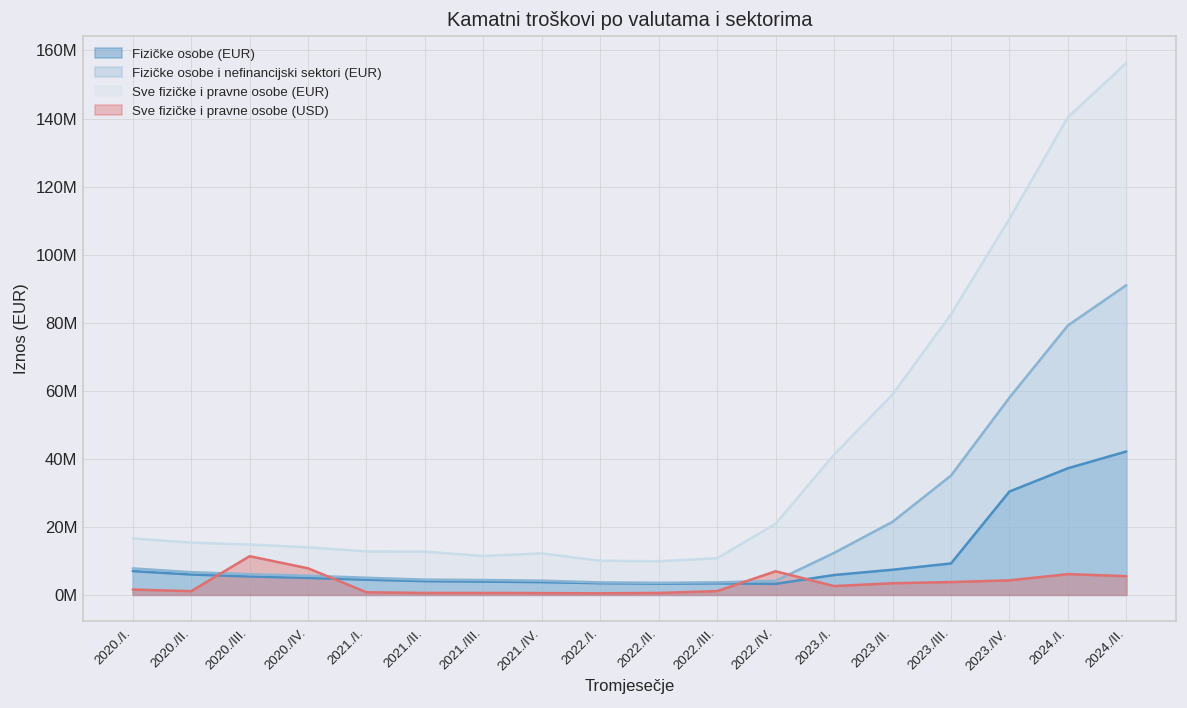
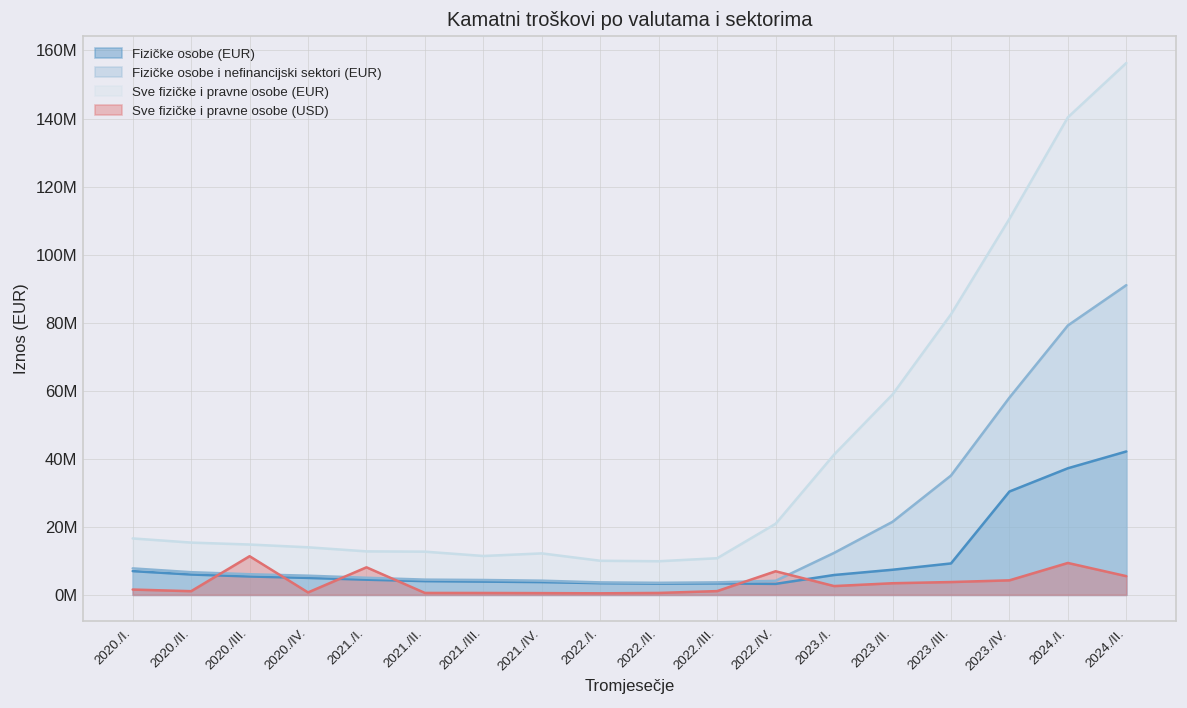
  {
    "Fizičke osobe (EUR)": {
      "2022./IV.": 3000000,
      "2023./I.": 6000000,
      "2023./II.": 7000000,
      "2023./III.": 9000000,
      "2023./IV.": 30000000,
      "2024./I.": 37000000,
      "2024./II.": 42000000
    },
    "Sve fizičke i pravne osobe (USD)": {
      "2020./I.": 2000000,
      "2020./II.": 1000000,
      "2020./III.": 11000000,
-     "2020./IV.": 8000000,
-     "2021./I.": 1000000,
+     "2020./IV.": 1000000,
+     "2021./I.": 8000000,
      "2021./II.": 1000000,
      "2021./III.": 1000000,
      "2021./IV.": 1000000,
      "2022./I.": 0,
      "2022./II.": 1000000,
      "2022./III.": 1000000,
      "2022./IV.": 7000000,
      "2023./I.": 3000000,
      "2023./II.": 3000000,
      "2023./III.": 4000000,
      "2023./IV.": 4000000,
-     "2024./I.": 6000000,
+     "2024./I.": 9000000,
      "2024./II.": 5000000
    }
  }
